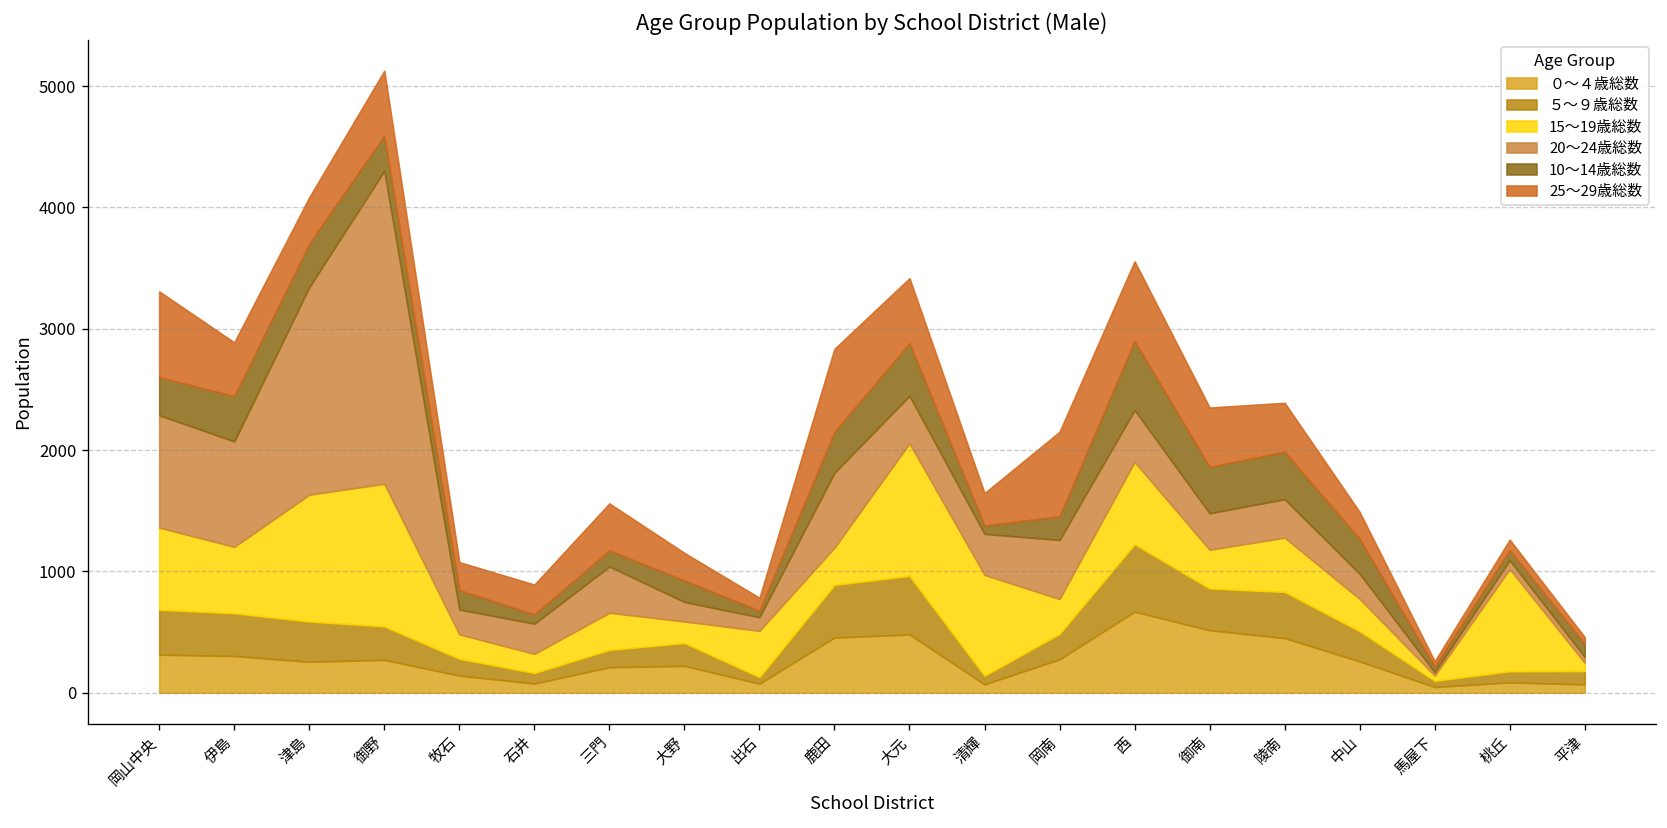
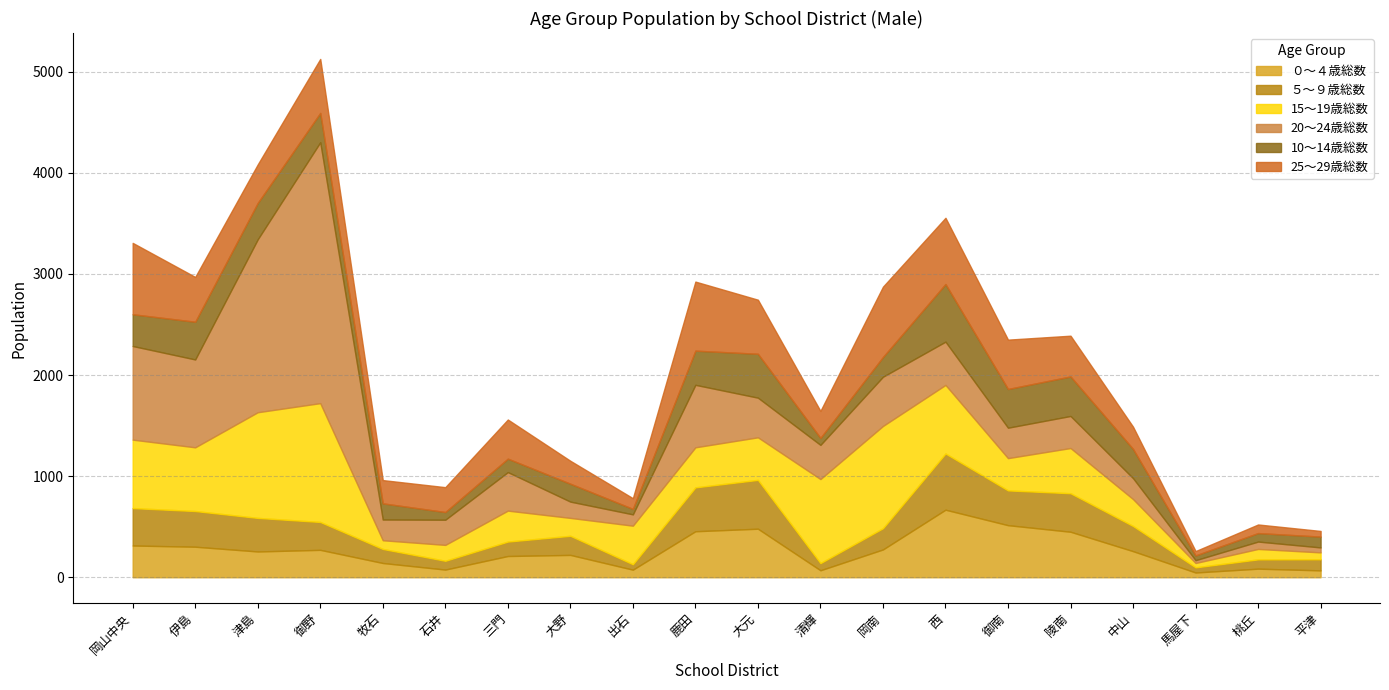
  {
    "15～19歳総数": {
      "岡山中央": 680,
-     "伊島": 550,
+     "伊島": 630,
      "津島": 1050,
      "御野": 1180,
-     "牧石": 200,
+     "牧石": 90,
      "石井": 160,
      "三門": 310,
      "大野": 180,
      "出石": 380,
-     "鹿田": 310,
-     "大元": 1090,
+     "鹿田": 400,
+     "大元": 420,
      "清輝": 830,
-     "岡南": 290,
+     "岡南": 1010,
      "西": 680,
      "御南": 320,
      "陵南": 450,
      "中山": 270,
      "馬屋下": 40,
-     "桃丘": 840,
+     "桃丘": 100,
      "平津": 70
    }
  }
